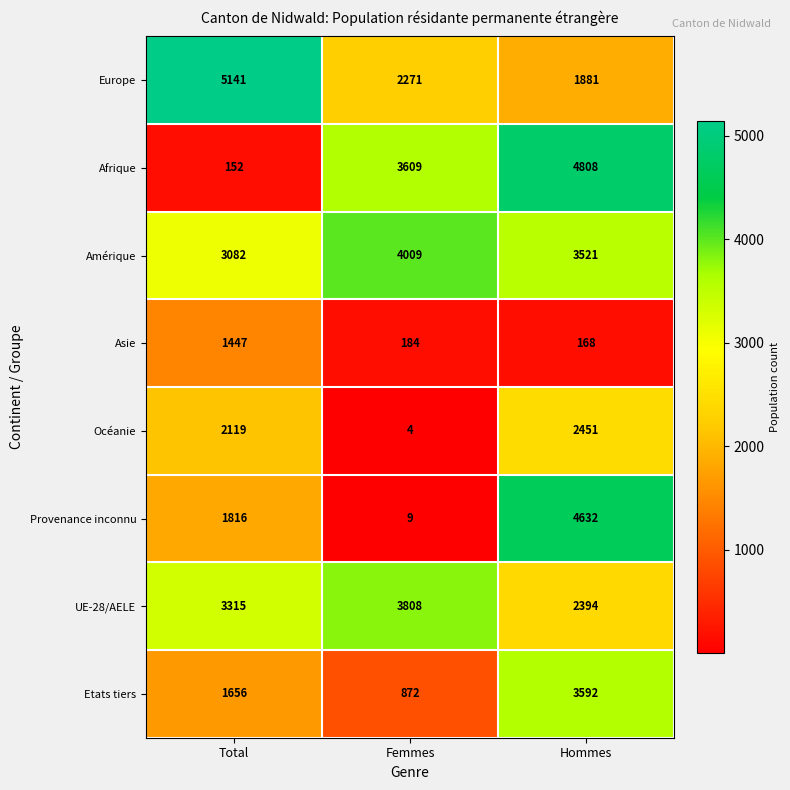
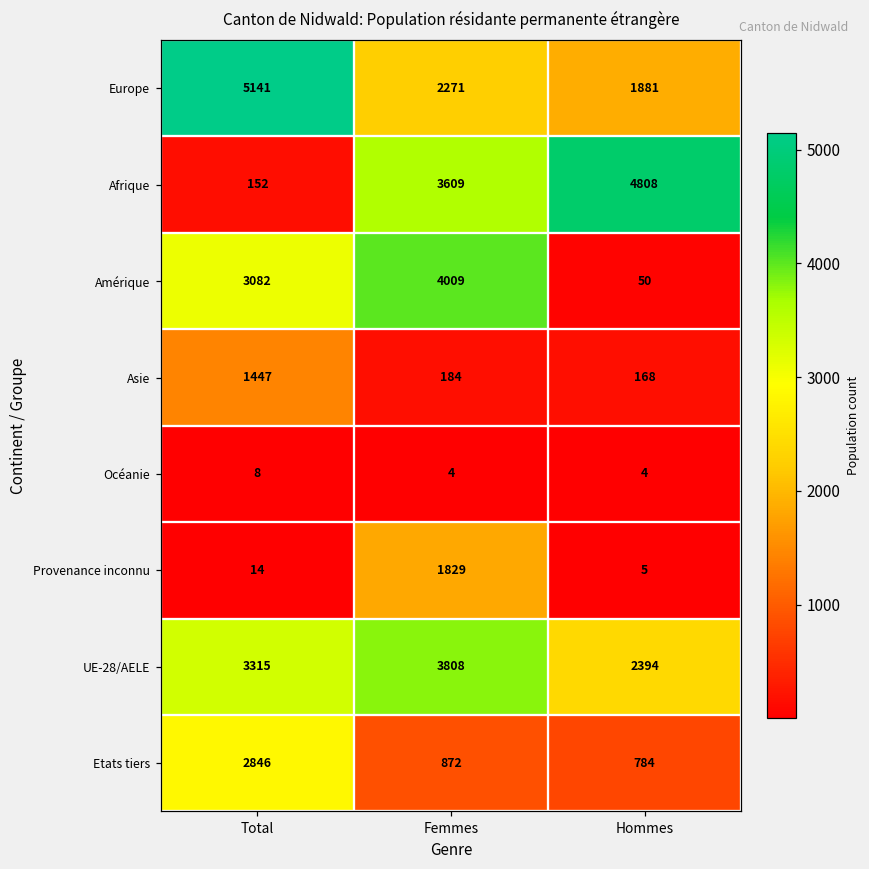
  {
    "Europe": {
      "Total": 5141,
      "Femmes": 2271,
      "Hommes": 1881
    },
    "Afrique": {
      "Total": 152,
      "Femmes": 3609,
      "Hommes": 4808
    },
    "Amérique": {
      "Total": 3082,
      "Femmes": 4009,
-     "Hommes": 3521
+     "Hommes": 50
    },
    "Asie": {
      "Total": 1447,
      "Femmes": 184,
      "Hommes": 168
    },
    "Océanie": {
-     "Total": 2119,
+     "Total": 8,
      "Femmes": 4,
-     "Hommes": 2451
+     "Hommes": 4
    },
    "Provenance inconnu": {
-     "Total": 1816,
-     "Femmes": 9,
-     "Hommes": 4632
+     "Total": 14,
+     "Femmes": 1829,
+     "Hommes": 5
    },
    "UE-28/AELE": {
      "Total": 3315,
      "Femmes": 3808,
      "Hommes": 2394
    },
    "Etats tiers": {
-     "Total": 1656,
+     "Total": 2846,
      "Femmes": 872,
-     "Hommes": 3592
+     "Hommes": 784
    }
  }
